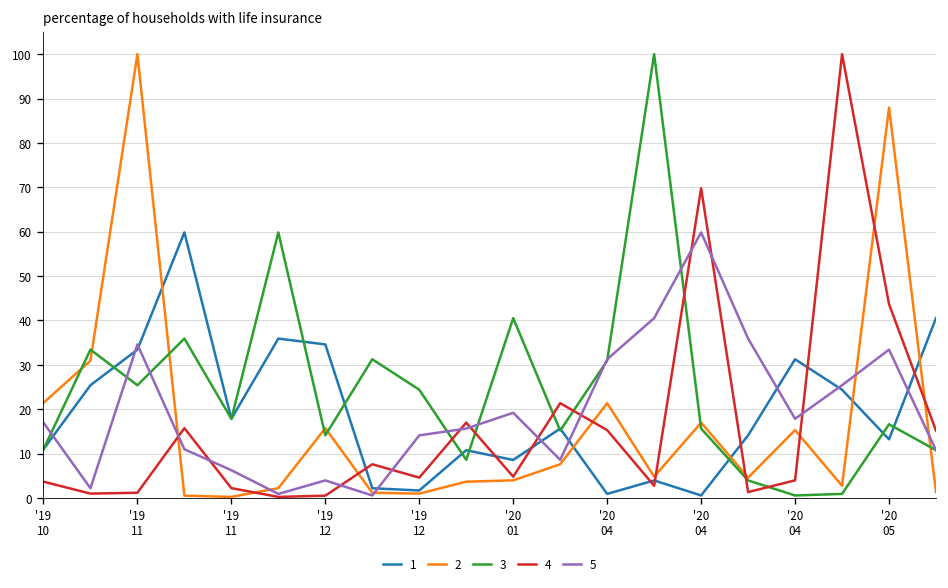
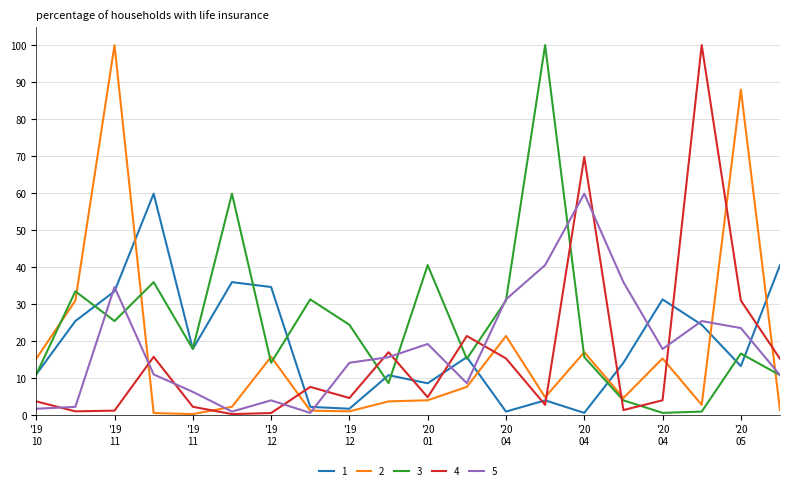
  {
    "1": {
      "'20 01": 9,
      "'20 05": 13
    },
    "2": {
-     "'19 10": 21,
+     "'19 10": 15,
      "'20 01": 4,
      "'20 05": 88
    },
    "3": {
      "'20 01": 41,
      "'20 05": 17
    },
    "4": {
      "'19 10": 4,
      "'20 01": 5,
-     "'20 05": 44
+     "'20 05": 31
    },
    "5": {
-     "'19 10": 17,
+     "'19 10": 2,
      "'20 01": 19,
-     "'20 05": 33
+     "'20 05": 23
    }
  }
